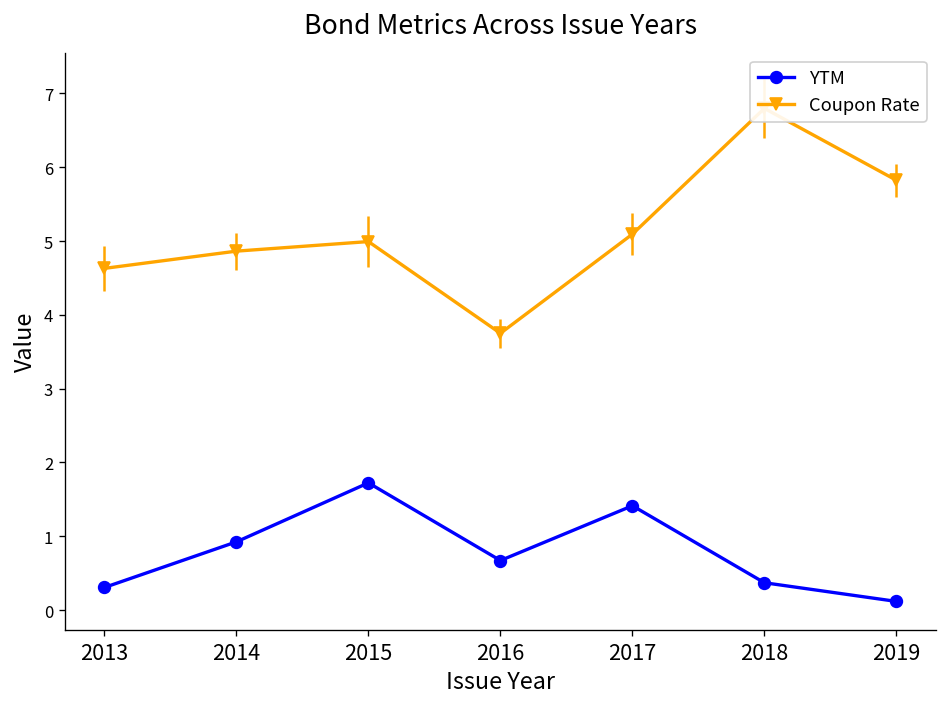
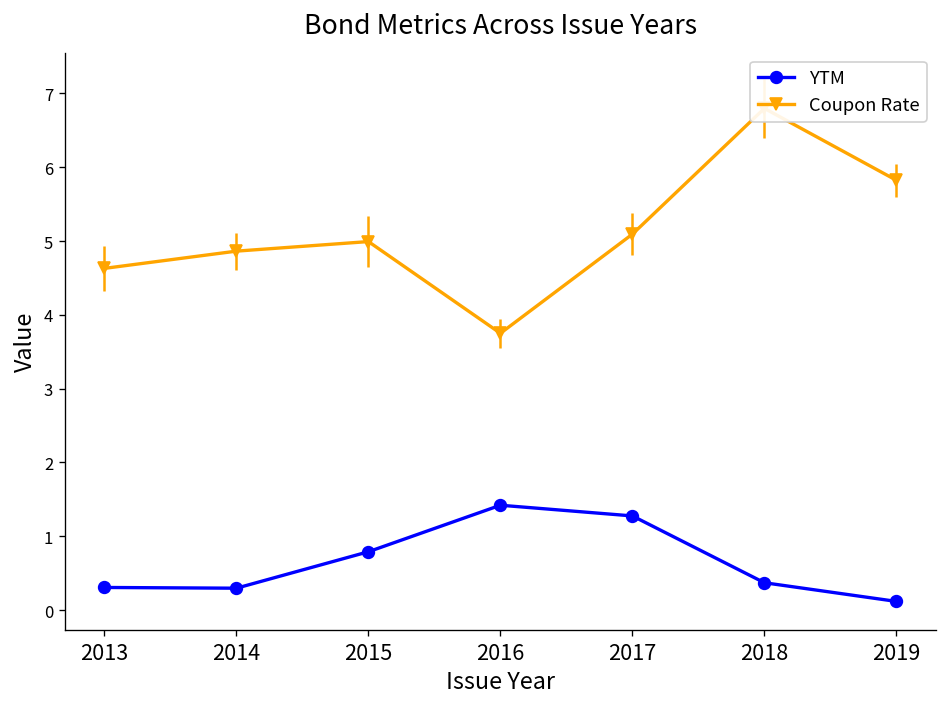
  {
    "YTM": {
      "2013": 0.3,
-     "2014": 0.9,
-     "2015": 1.7,
-     "2016": 0.7,
-     "2017": 1.4,
+     "2014": 0.3,
+     "2015": 0.8,
+     "2016": 1.4,
+     "2017": 1.3,
      "2018": 0.4,
      "2019": 0.1
    },
    "Coupon Rate": {
      "2013": 4.6,
      "2014": 4.9,
      "2015": 5.0,
      "2016": 3.8,
      "2017": 5.1,
      "2019": 5.8
    }
  }
